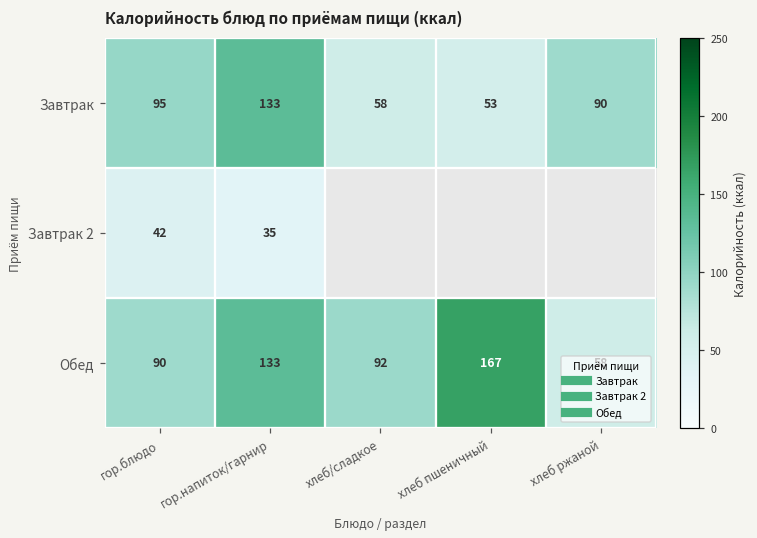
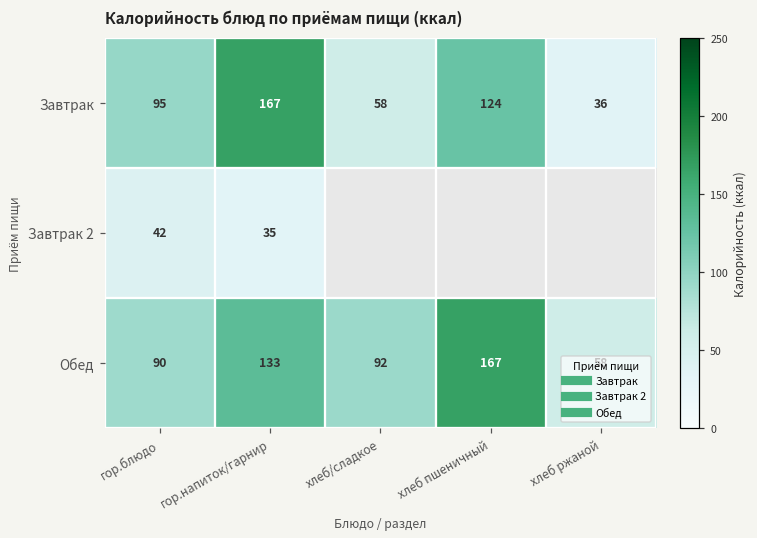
  {
    "Завтрак": {
      "гор.блюдо": 95,
-     "гор.напиток/гарнир": 133,
+     "гор.напиток/гарнир": 167,
      "хлеб/сладкое": 58,
-     "хлеб пшеничный": 53,
-     "хлеб ржаной": 90
+     "хлеб пшеничный": 124,
+     "хлеб ржаной": 36
    },
    "Завтрак 2": {
      "гор.блюдо": 42,
      "гор.напиток/гарнир": 35
    },
    "Обед": {
      "гор.блюдо": 90,
      "гор.напиток/гарнир": 133,
      "хлеб/сладкое": 92,
      "хлеб пшеничный": 167
    }
  }
